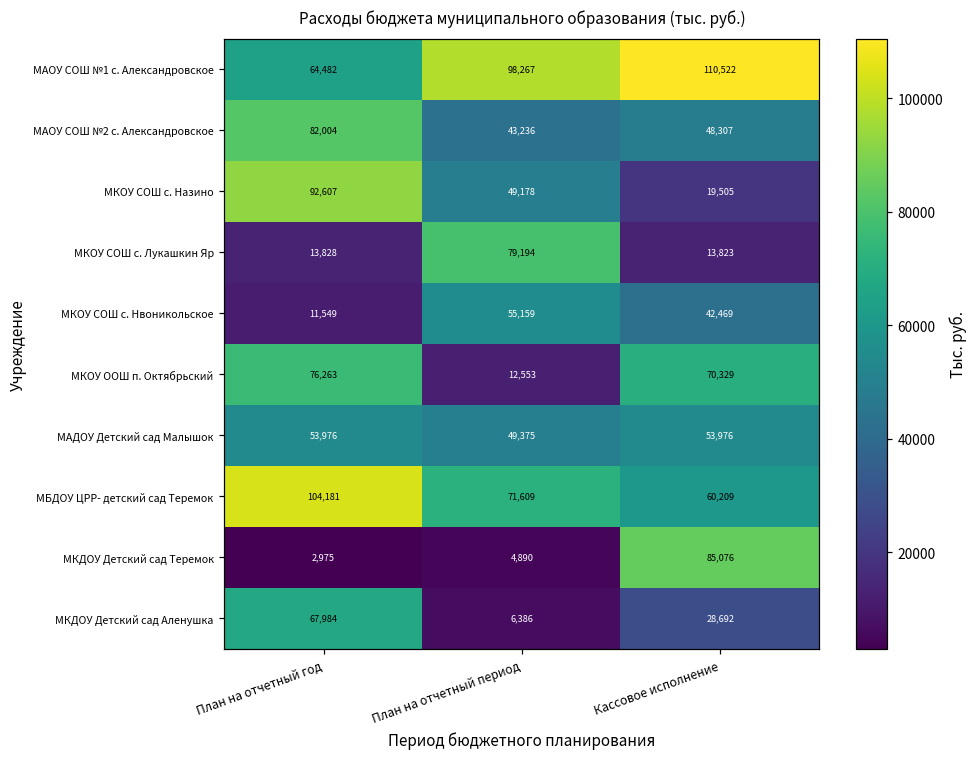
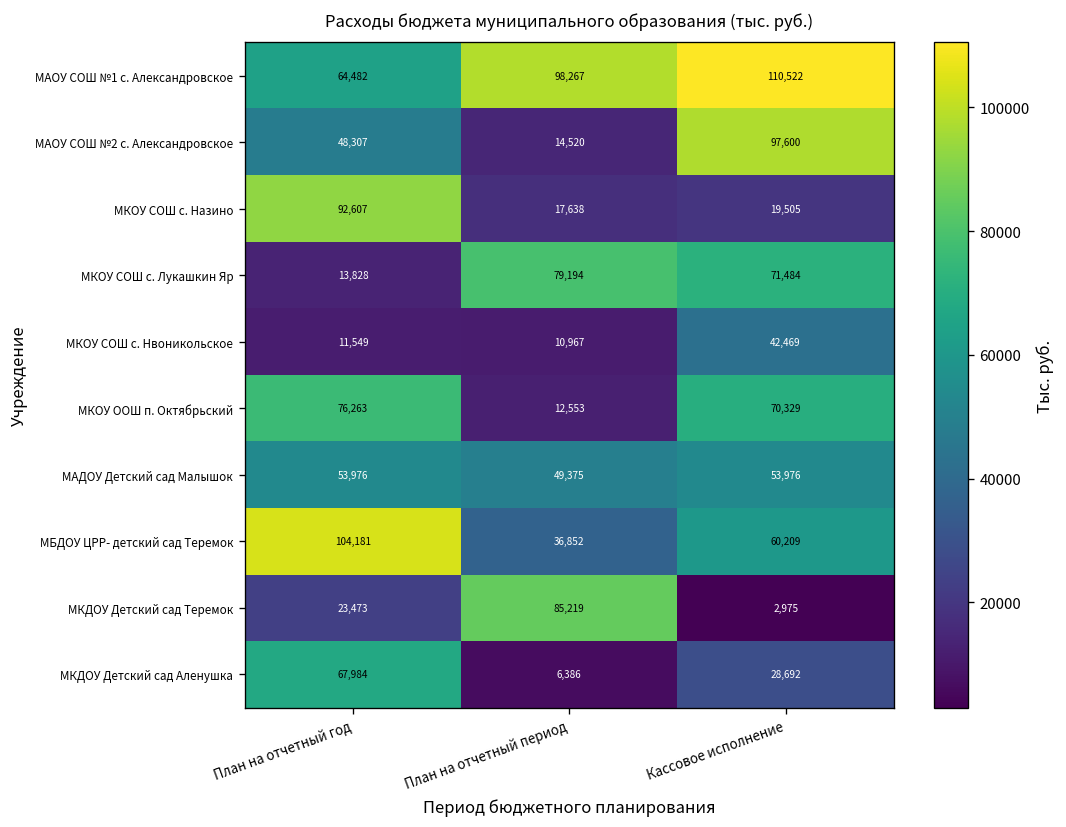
  {
    "МАОУ СОШ №1 с. Александровское": {
      "План на отчетный год": "64,482",
      "План на отчетный период": "98,267",
      "Кассовое исполнение": "110,522"
    },
    "МАОУ СОШ №2 с. Александровское": {
-     "План на отчетный год": "82,004",
-     "План на отчетный период": "43,236",
-     "Кассовое исполнение": "48,307"
+     "План на отчетный год": "48,307",
+     "План на отчетный период": "14,520",
+     "Кассовое исполнение": "97,600"
    },
    "МКОУ СОШ с. Назино": {
      "План на отчетный год": "92,607",
-     "План на отчетный период": "49,178",
+     "План на отчетный период": "17,638",
      "Кассовое исполнение": "19,505"
    },
    "МКОУ СОШ с. Лукашкин Яр": {
      "План на отчетный год": "13,828",
      "План на отчетный период": "79,194",
-     "Кассовое исполнение": "13,823"
+     "Кассовое исполнение": "71,484"
    },
    "МКОУ СОШ с. Нвоникольское": {
      "План на отчетный год": "11,549",
-     "План на отчетный период": "55,159",
+     "План на отчетный период": "10,967",
      "Кассовое исполнение": "42,469"
    },
    "МКОУ ООШ п. Октябрьский": {
      "План на отчетный год": "76,263",
      "План на отчетный период": "12,553",
      "Кассовое исполнение": "70,329"
    },
    "МАДОУ Детский сад Малышок": {
      "План на отчетный год": "53,976",
      "План на отчетный период": "49,375",
      "Кассовое исполнение": "53,976"
    },
    "МБДОУ ЦРР- детский сад Теремок": {
      "План на отчетный год": "104,181",
-     "План на отчетный период": "71,609",
+     "План на отчетный период": "36,852",
      "Кассовое исполнение": "60,209"
    },
    "МКДОУ Детский сад Теремок": {
-     "План на отчетный год": "2,975",
-     "План на отчетный период": "4,890",
-     "Кассовое исполнение": "85,076"
+     "План на отчетный год": "23,473",
+     "План на отчетный период": "85,219",
+     "Кассовое исполнение": "2,975"
    },
    "МКДОУ Детский сад Аленушка": {
      "План на отчетный год": "67,984",
      "План на отчетный период": "6,386",
      "Кассовое исполнение": "28,692"
    }
  }
